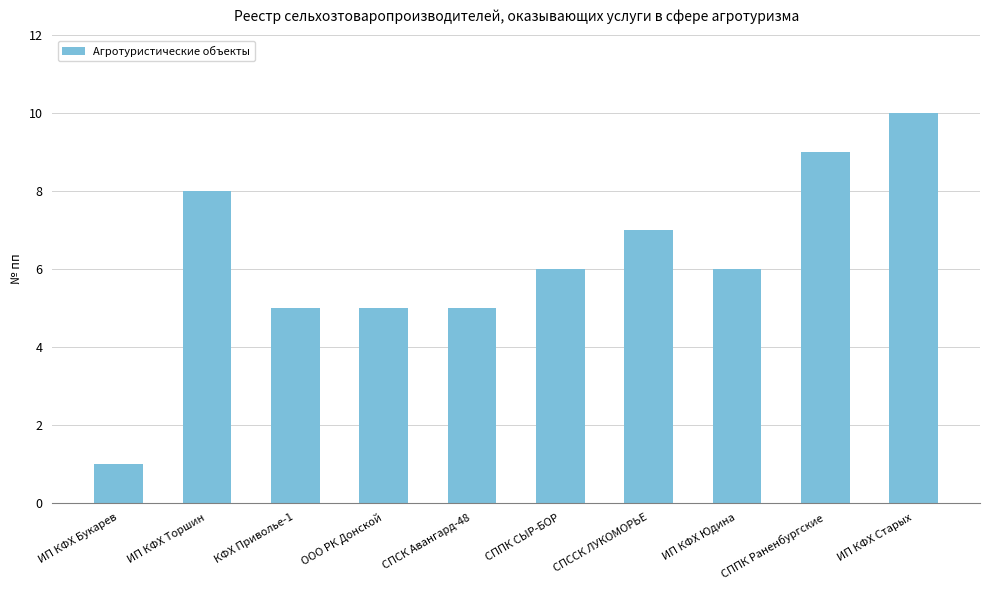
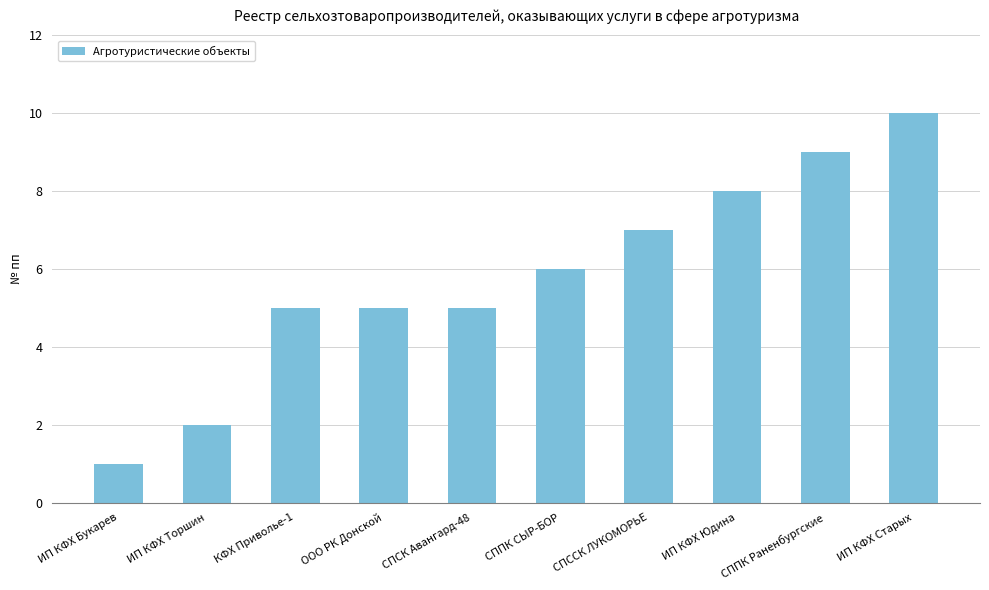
  {
    "ИП КФХ Букарев": 1,
-   "ИП КФХ Торшин": 8,
+   "ИП КФХ Торшин": 2,
    "КФХ Приволье-1": 5,
    "ООО РК Донской": 5,
    "СПСК Авангард-48": 5,
    "СППК СЫР-БОР": 6,
    "СПССК ЛУКОМОРЬЕ": 7,
-   "ИП КФХ Юдина": 6,
+   "ИП КФХ Юдина": 8,
    "СППК Раненбургские": 9,
    "ИП КФХ Старых": 10
  }
